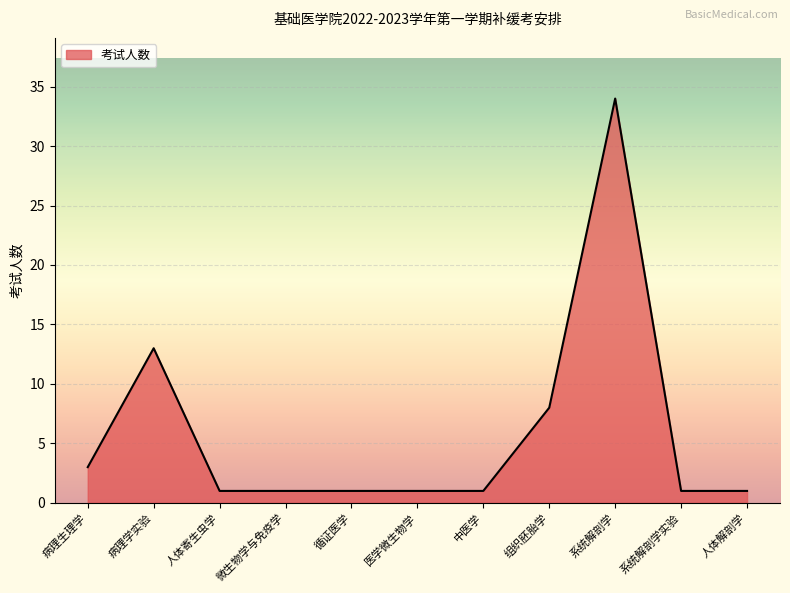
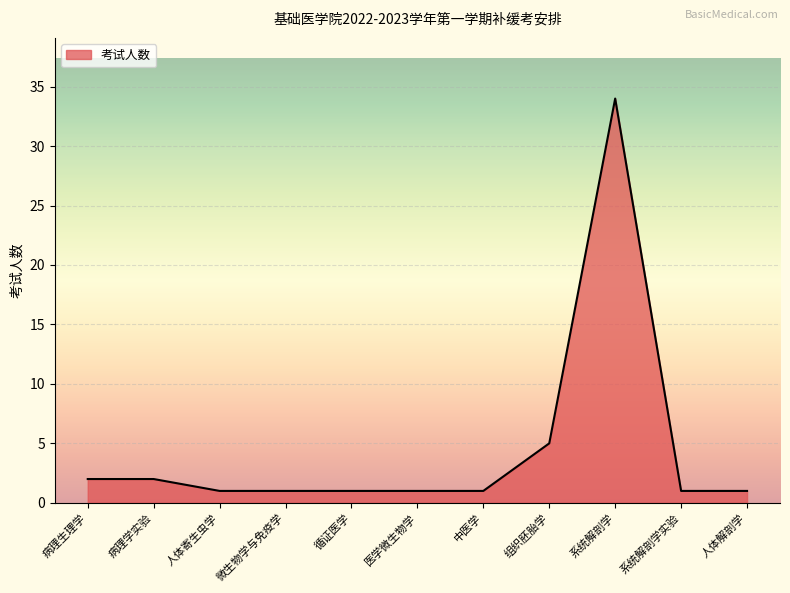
  {
-   "病理生理学": 3,
-   "病理学实验": 13,
+   "病理生理学": 2,
+   "病理学实验": 2,
    "人体寄生虫学": 1,
    "微生物学与免疫学": 1,
    "循证医学": 1,
    "医学微生物学": 1,
    "中医学": 1,
-   "组织胚胎学": 8,
+   "组织胚胎学": 5,
    "系统解剖学": 34,
    "系统解剖学实验": 1,
    "人体解剖学": 1
  }
